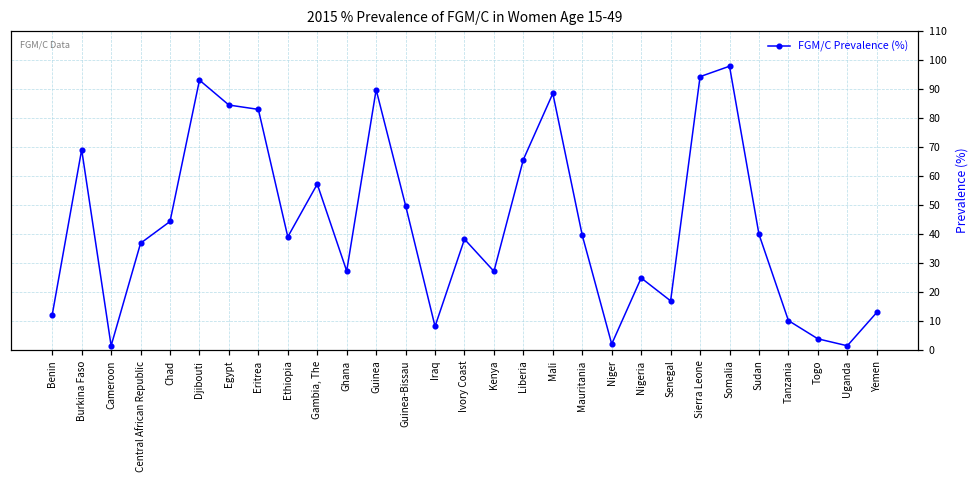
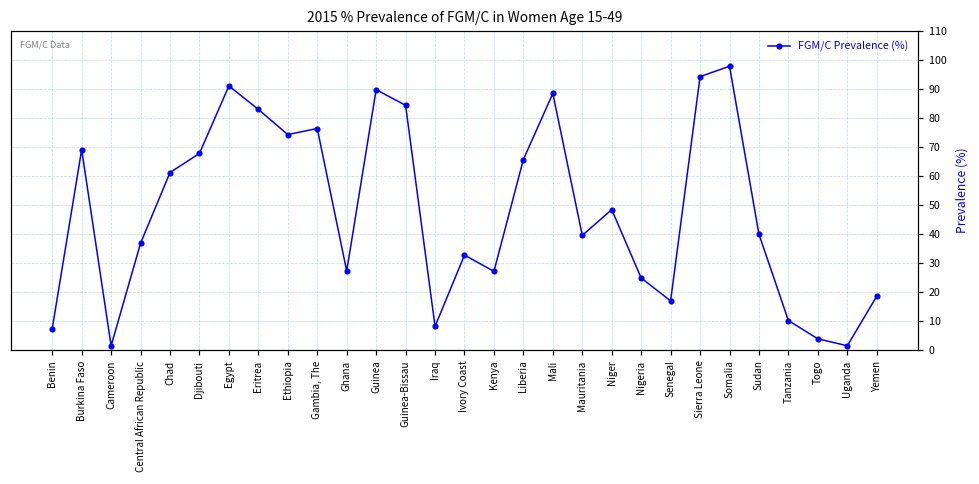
  {
-   "Benin": 12,
+   "Benin": 7,
    "Burkina Faso": 69,
    "Cameroon": 1,
    "Central African Republic": 37,
-   "Chad": 44,
-   "Djibouti": 93,
-   "Egypt": 85,
+   "Chad": 61,
+   "Djibouti": 68,
+   "Egypt": 91,
    "Eritrea": 83,
-   "Ethiopia": 39,
-   "Gambia, The": 57,
+   "Ethiopia": 74,
+   "Gambia, The": 76,
    "Ghana": 27,
    "Guinea": 90,
-   "Guinea-Bissau": 50,
+   "Guinea-Bissau": 84,
    "Iraq": 8,
-   "Ivory Coast": 38,
+   "Ivory Coast": 33,
    "Kenya": 27,
    "Liberia": 66,
    "Mali": 89,
    "Mauritania": 40,
-   "Niger": 2,
+   "Niger": 48,
    "Nigeria": 25,
    "Senegal": 17,
    "Sierra Leone": 94,
    "Somalia": 98,
    "Sudan": 40,
    "Tanzania": 10,
    "Togo": 4,
    "Uganda": 1,
-   "Yemen": 13
+   "Yemen": 19
  }
